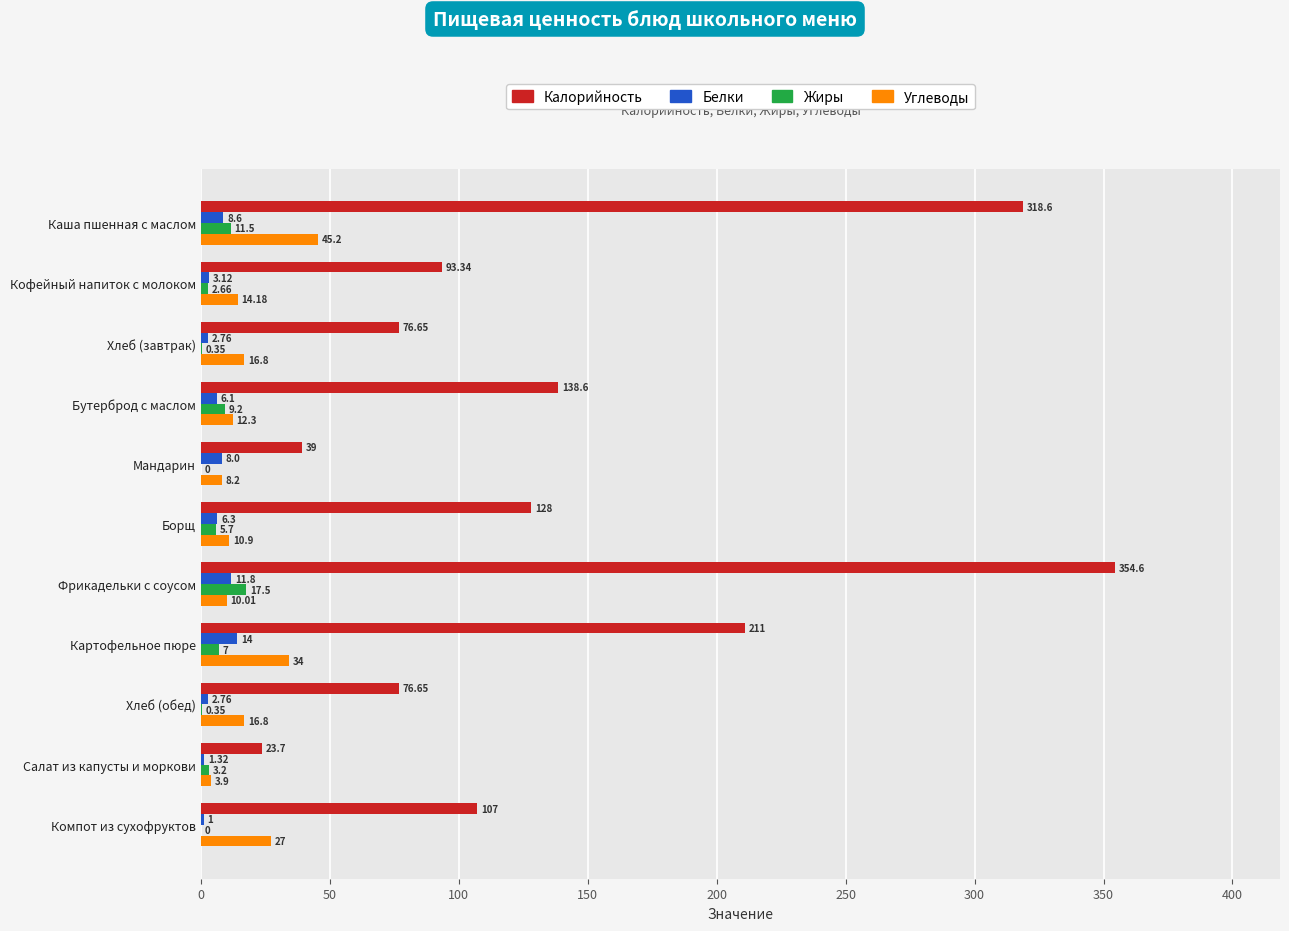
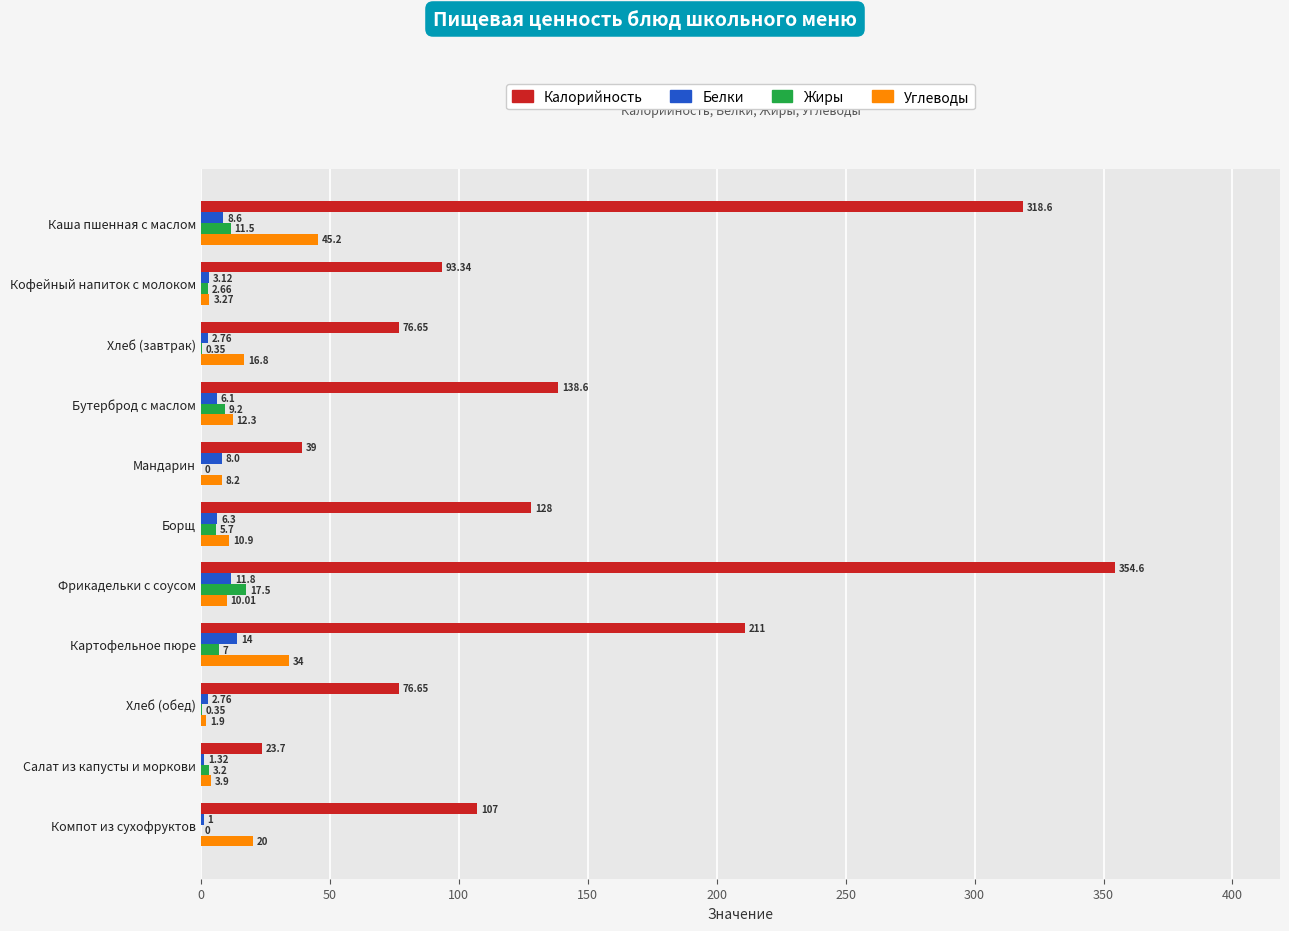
  {
    "Калорийность": {
      "Каша пшенная с маслом": 318.6,
      "Кофейный напиток с молоком": 93.34,
      "Хлеб (завтрак)": 76.65,
      "Бутерброд с маслом": 138.6,
      "Мандарин": 39,
      "Борщ": 128,
      "Фрикадельки с соусом": 354.6,
      "Картофельное пюре": 211,
      "Хлеб (обед)": 76.65,
      "Салат из капусты и моркови": 23.7,
      "Компот из сухофруктов": 107
    },
    "Белки": {
      "Каша пшенная с маслом": 8.6,
      "Кофейный напиток с молоком": 3.12,
      "Хлеб (завтрак)": 2.76,
      "Бутерброд с маслом": 6.1,
      "Мандарин": 8.0,
      "Борщ": 6.3,
      "Фрикадельки с соусом": 11.8,
      "Картофельное пюре": 14,
      "Хлеб (обед)": 2.76,
      "Салат из капусты и моркови": 1.32,
      "Компот из сухофруктов": 1
    },
    "Жиры": {
      "Каша пшенная с маслом": 11.5,
      "Кофейный напиток с молоком": 2.66,
      "Хлеб (завтрак)": 0.35,
      "Бутерброд с маслом": 9.2,
      "Мандарин": 0,
      "Борщ": 5.7,
      "Фрикадельки с соусом": 17.5,
      "Картофельное пюре": 7,
      "Хлеб (обед)": 0.35,
      "Салат из капусты и моркови": 3.2,
      "Компот из сухофруктов": 0
    },
    "Углеводы": {
      "Каша пшенная с маслом": 45.2,
-     "Кофейный напиток с молоком": 14.18,
+     "Кофейный напиток с молоком": 3.27,
      "Хлеб (завтрак)": 16.8,
      "Бутерброд с маслом": 12.3,
      "Мандарин": 8.2,
      "Борщ": 10.9,
      "Фрикадельки с соусом": 10.01,
      "Картофельное пюре": 34,
-     "Хлеб (обед)": 16.8,
+     "Хлеб (обед)": 1.9,
      "Салат из капусты и моркови": 3.9,
-     "Компот из сухофруктов": 27
+     "Компот из сухофруктов": 20
    }
  }
